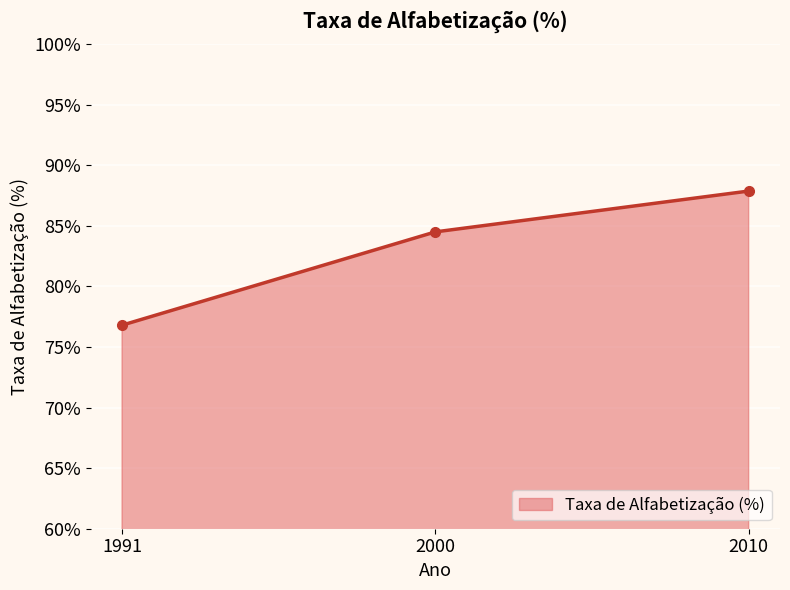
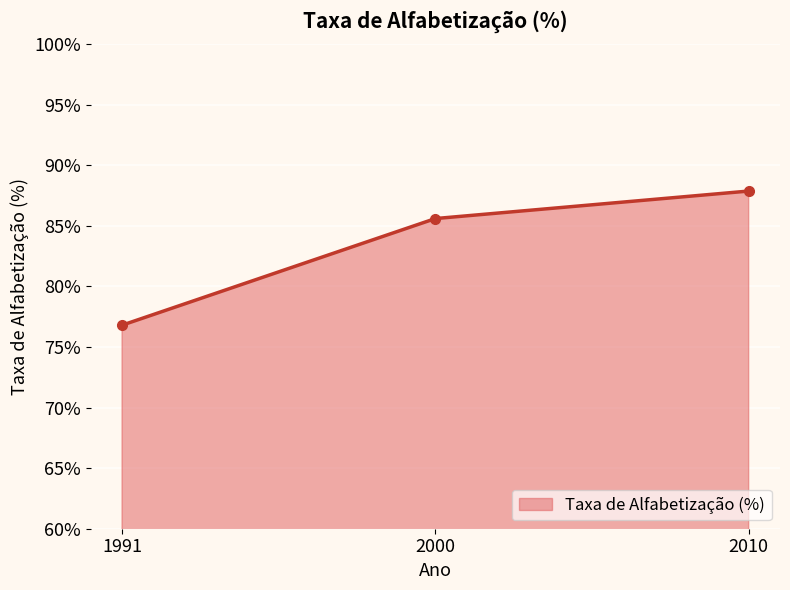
  {
    "1991": "76.8%",
-   "2000": "84.5%",
+   "2000": "85.6%",
    "2010": "87.9%"
  }
